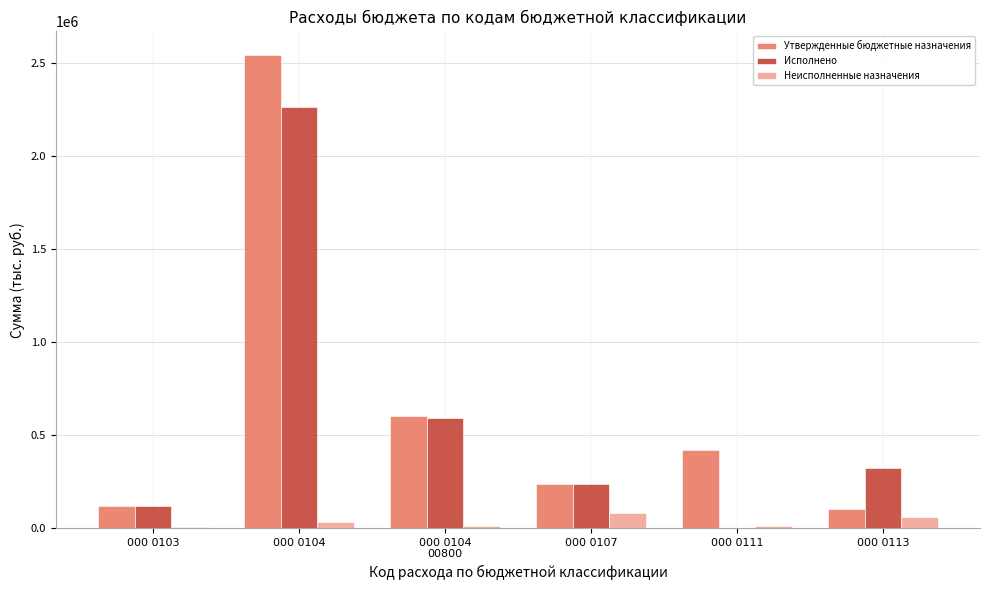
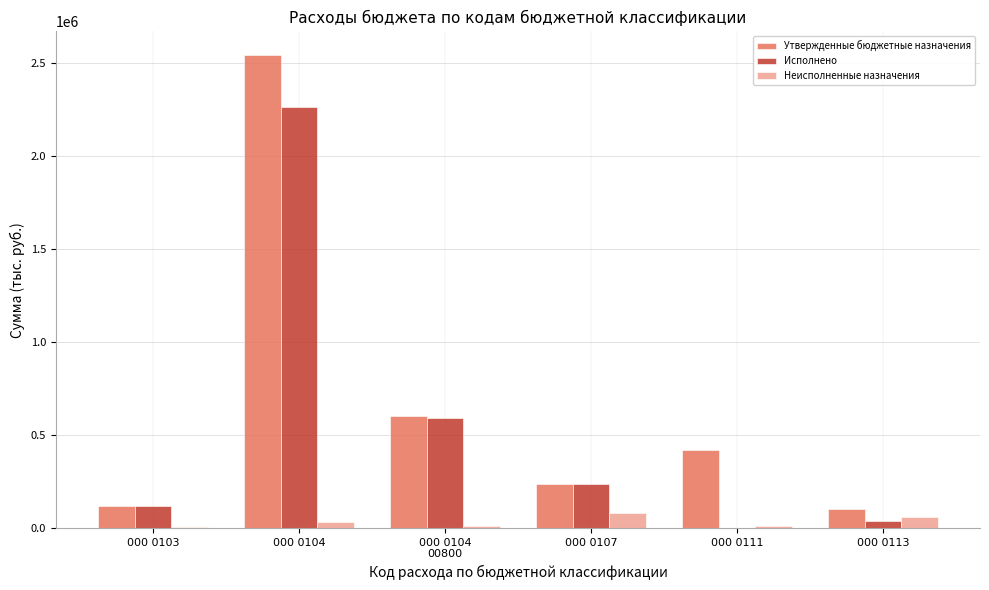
  {
    "Утвержденные бюджетные назначения": {
      "000 0103": 120000,
      "000 0104": 2540000,
      "000 0104 00800": 600000,
      "000 0107": 240000,
      "000 0111": 420000,
      "000 0113": 100000
    },
    "Исполнено": {
      "000 0103": 120000,
      "000 0104": 2270000,
      "000 0104 00800": 590000,
      "000 0107": 240000,
      "000 0111": 0,
-     "000 0113": 320000
+     "000 0113": 40000
    },
    "Неисполненные назначения": {
      "000 0104": 30000,
      "000 0107": 80000,
      "000 0113": 60000
    }
  }
